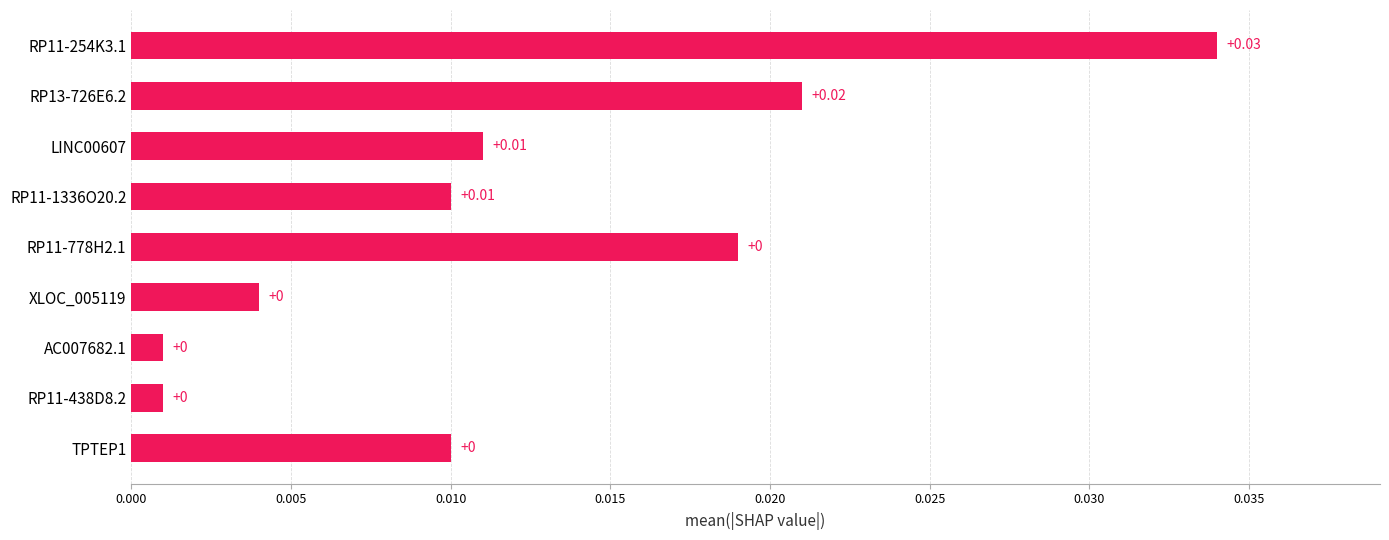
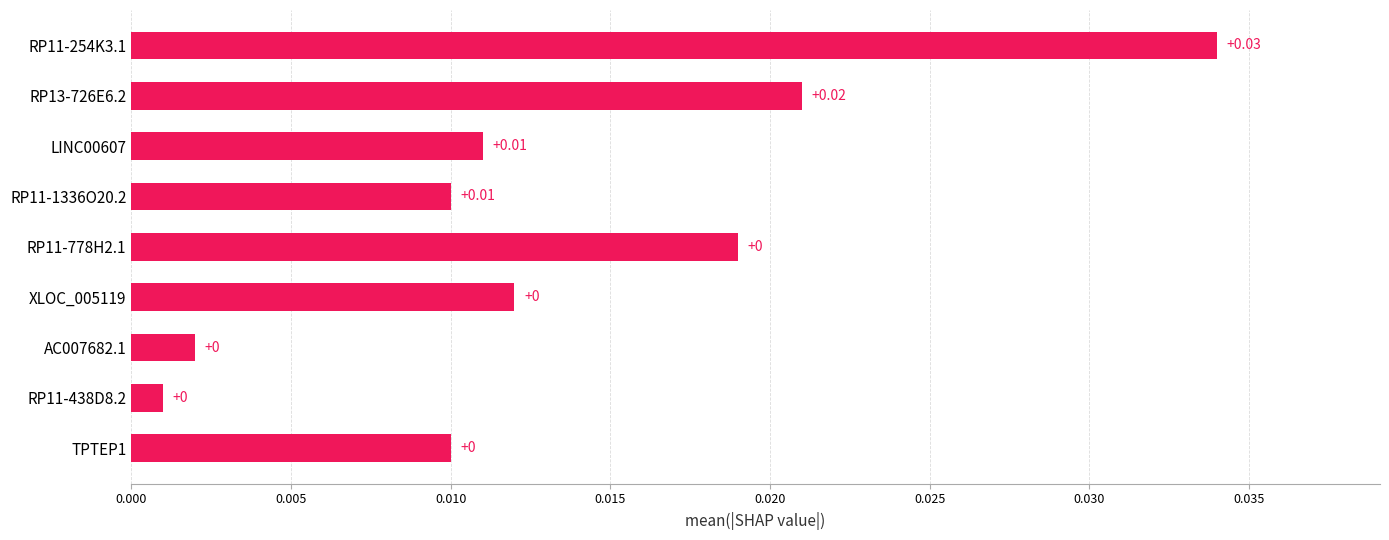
  {
-   "XLOC_005119": 0.004,
-   "AC007682.1": 0.001
+   "XLOC_005119": 0.012,
+   "AC007682.1": 0.002
  }
